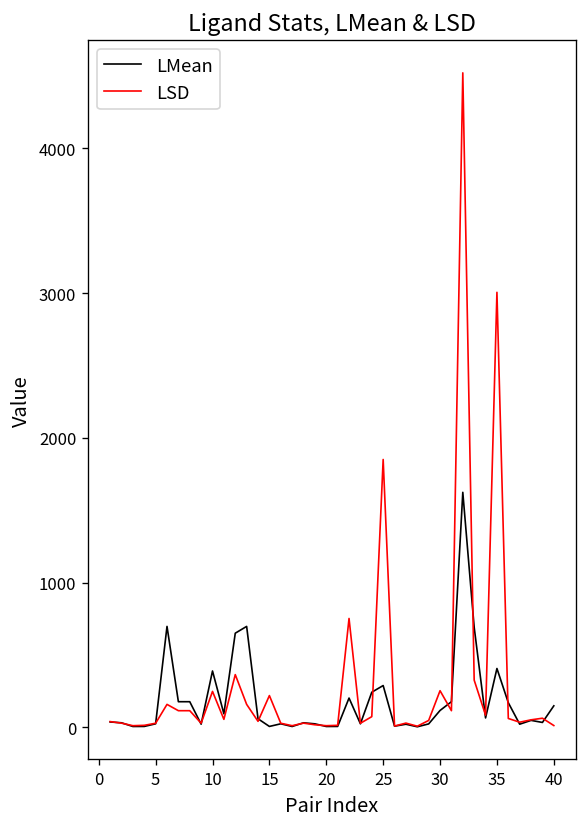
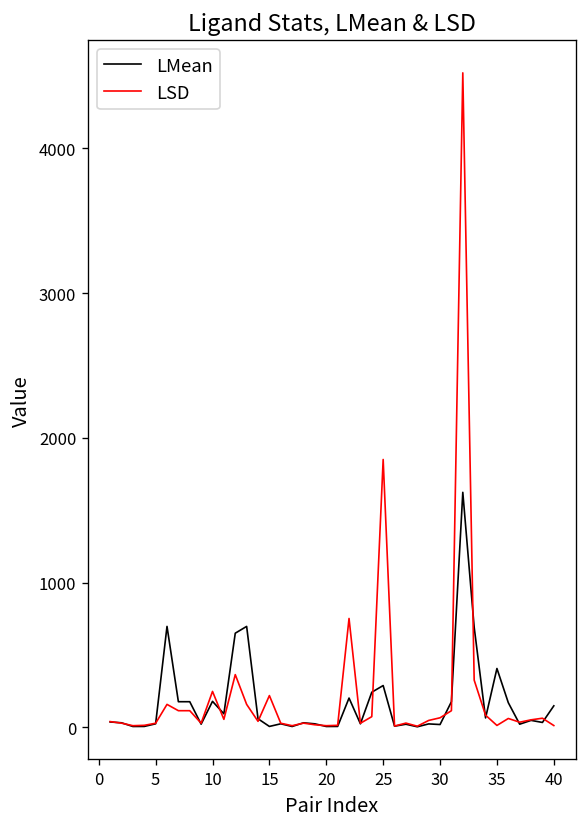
  {
    "LMean": {
-     "10": 390,
+     "10": 180,
      "15": 10,
      "25": 290,
-     "30": 120,
+     "30": 20,
      "35": 410,
      "40": 150
    },
    "LSD": {
      "10": 250,
      "15": 220,
      "25": 1850,
-     "30": 250,
-     "35": 3010,
+     "30": 70,
+     "35": 10,
      "40": 10
    }
  }
